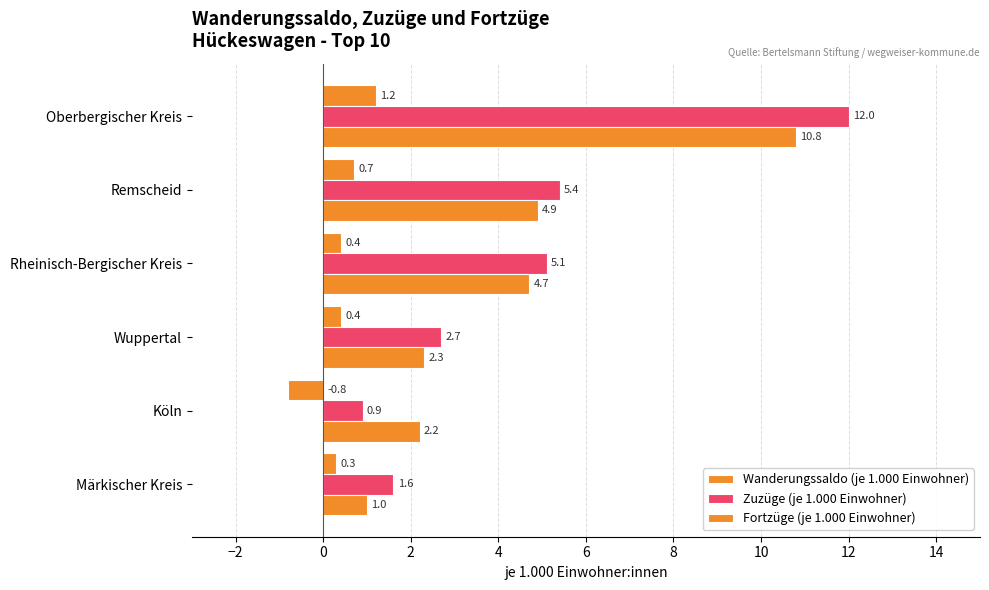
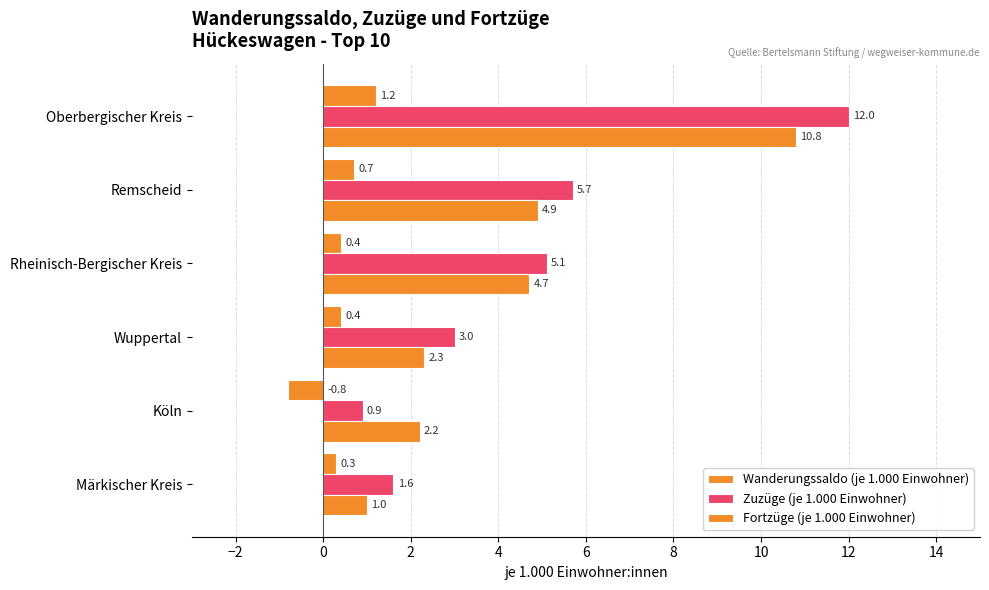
  {
    "Zuzüge (je 1.000 Einwohner)": {
      "Oberbergischer Kreis": 12.0,
-     "Remscheid": 5.4,
+     "Remscheid": 5.7,
      "Rheinisch-Bergischer Kreis": 5.1,
-     "Wuppertal": 2.7,
+     "Wuppertal": 3.0,
      "Köln": 0.9,
      "Märkischer Kreis": 1.6
    }
  }
